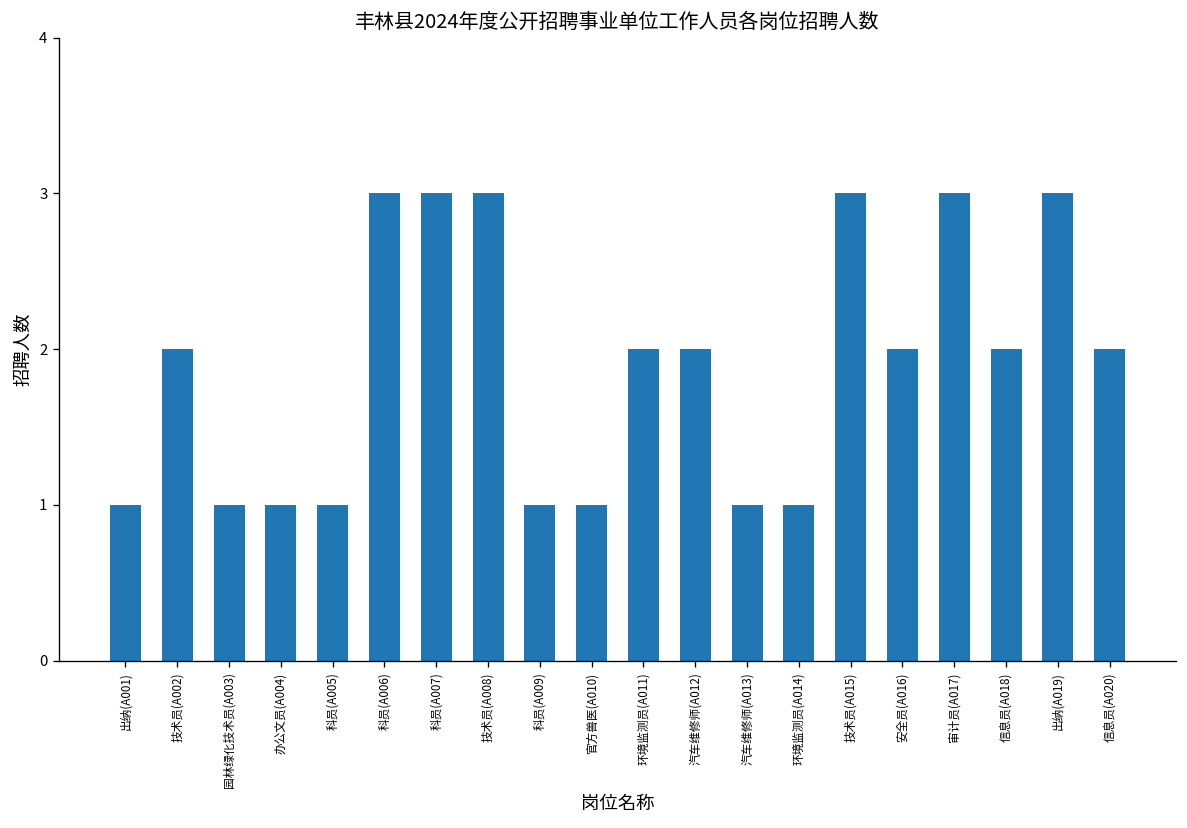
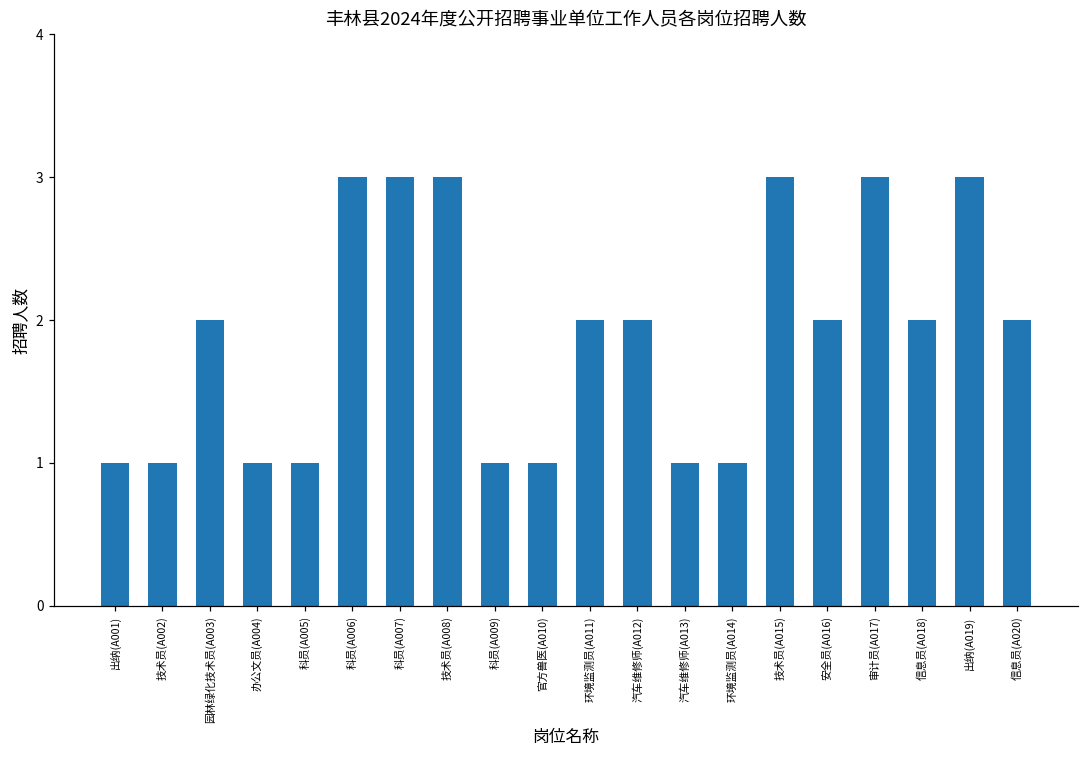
  {
    "出纳(A001)": 1,
-   "技术员(A002)": 2,
-   "园林绿化技术员(A003)": 1,
+   "技术员(A002)": 1,
+   "园林绿化技术员(A003)": 2,
    "办公文员(A004)": 1,
    "科员(A005)": 1,
    "科员(A006)": 3,
    "科员(A007)": 3,
    "技术员(A008)": 3,
    "科员(A009)": 1,
    "官方兽医(A010)": 1,
    "环境监测员(A011)": 2,
    "汽车维修师(A012)": 2,
    "汽车维修师(A013)": 1,
    "环境监测员(A014)": 1,
    "技术员(A015)": 3,
    "安全员(A016)": 2,
    "审计员(A017)": 3,
    "信息员(A018)": 2,
    "出纳(A019)": 3,
    "信息员(A020)": 2
  }
